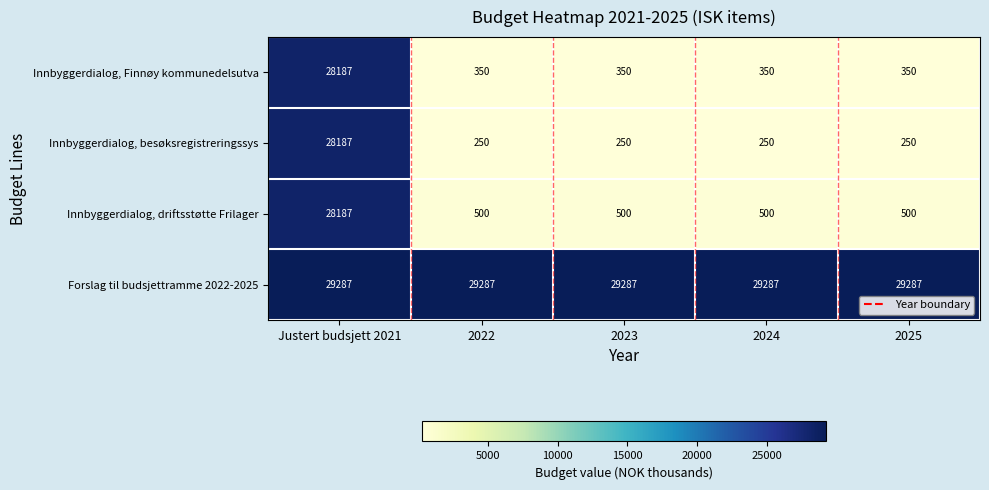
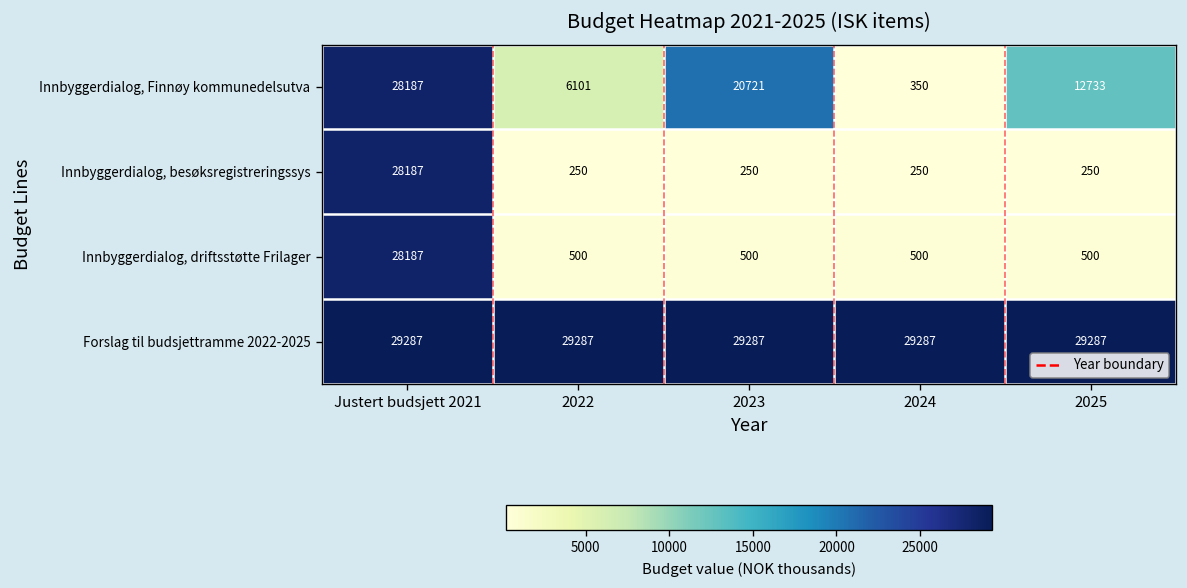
  {
    "Innbyggerdialog, Finnøy kommunedelsutva": {
      "Justert budsjett 2021": 28187,
-     "2022": 350,
-     "2023": 350,
+     "2022": 6101,
+     "2023": 20721,
      "2024": 350,
-     "2025": 350
+     "2025": 12733
    },
    "Innbyggerdialog, besøksregistreringssys": {
      "Justert budsjett 2021": 28187,
      "2022": 250,
      "2023": 250,
      "2024": 250,
      "2025": 250
    },
    "Innbyggerdialog, driftsstøtte Frilager": {
      "Justert budsjett 2021": 28187,
      "2022": 500,
      "2023": 500,
      "2024": 500,
      "2025": 500
    },
    "Forslag til budsjettramme 2022-2025": {
      "Justert budsjett 2021": 29287,
      "2022": 29287,
      "2023": 29287,
      "2024": 29287,
      "2025": 29287
    }
  }
